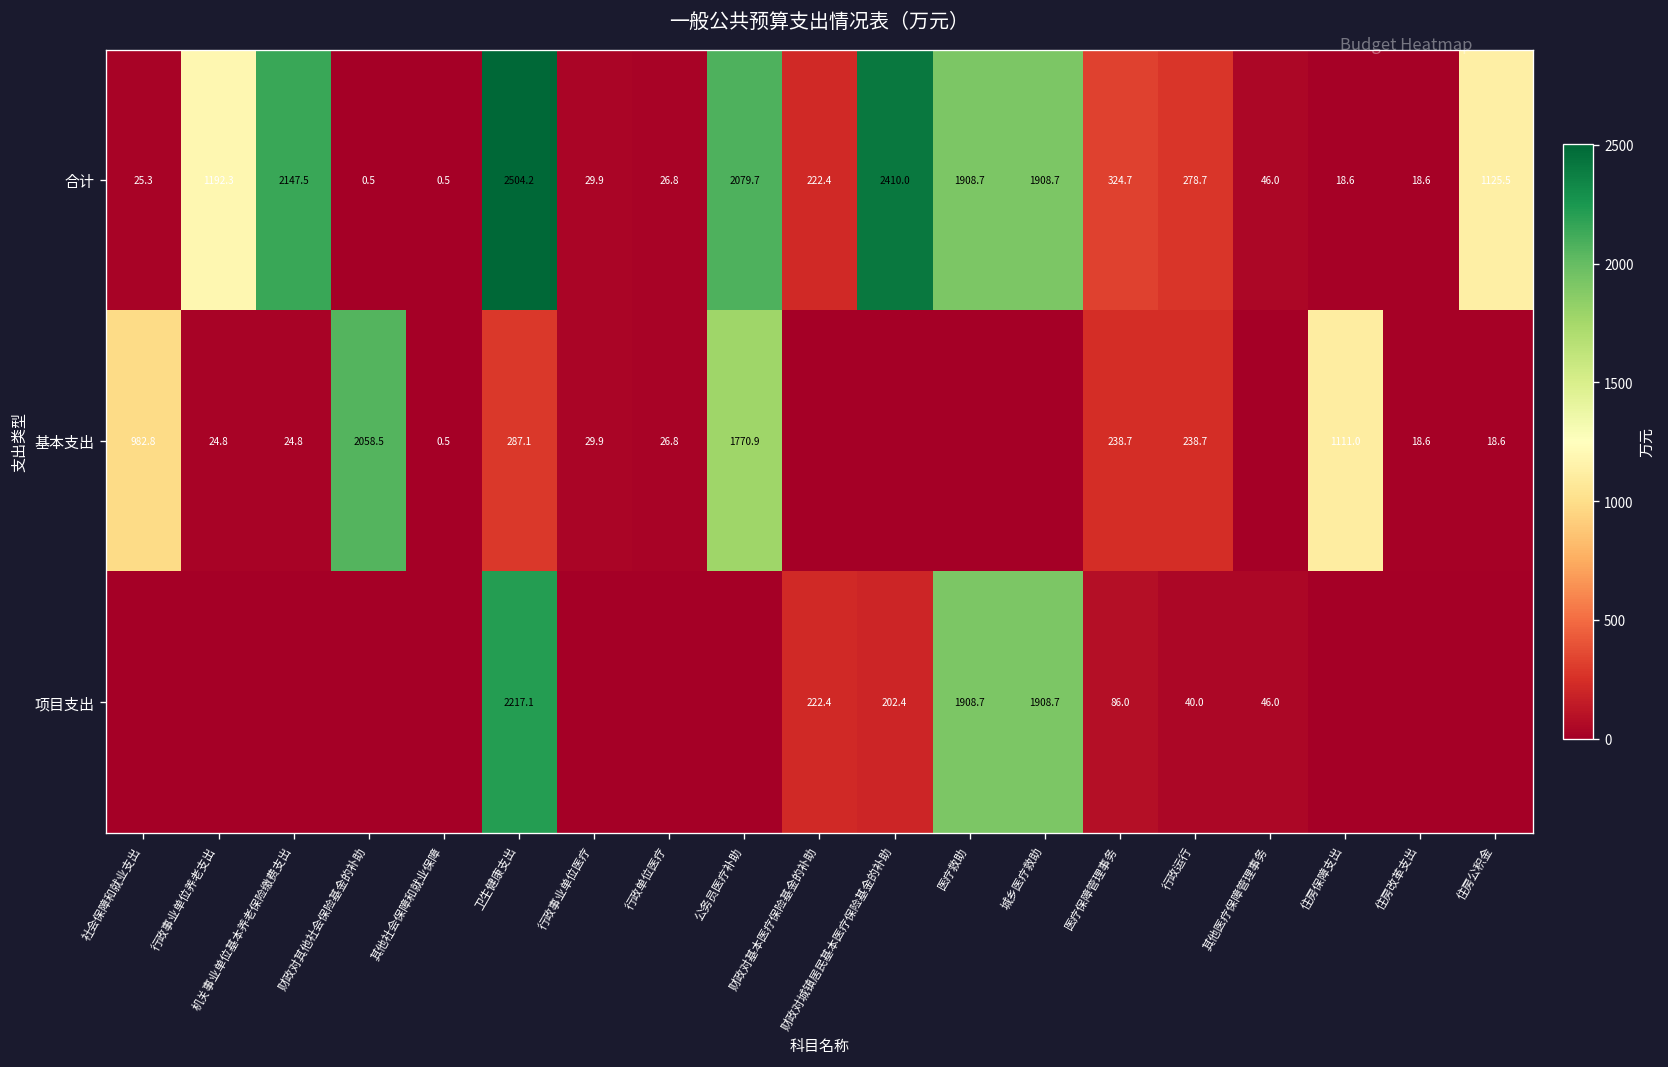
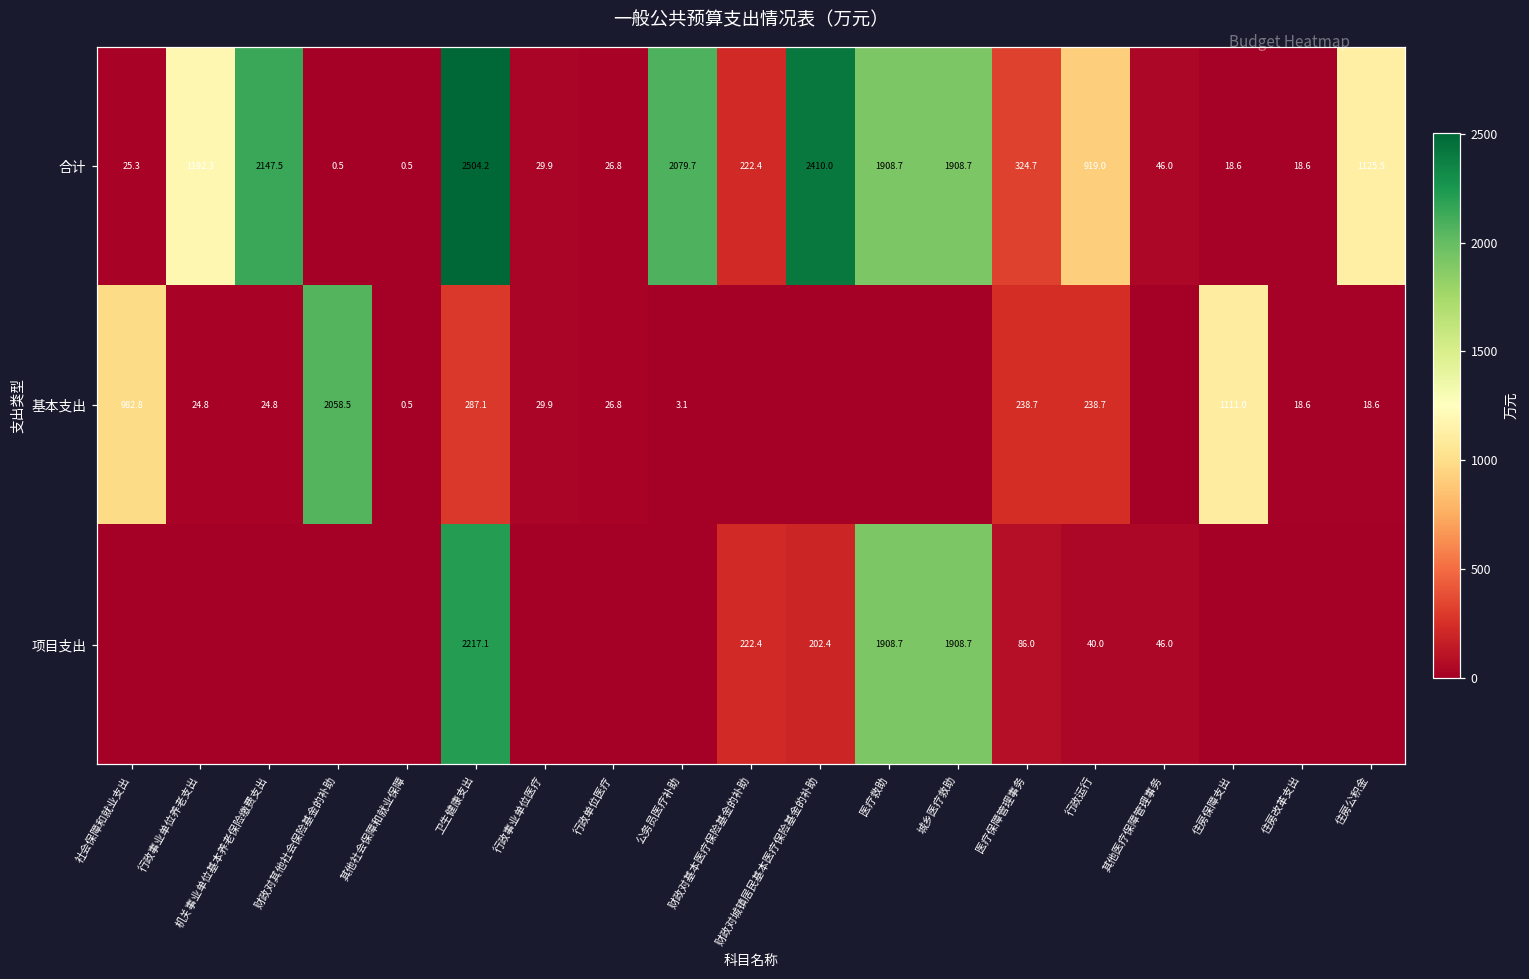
  {
    "合计": {
      "社会保障和就业支出": 25.3,
      "行政事业单位养老支出": 1192.3,
      "机关事业单位基本养老保险缴费支出": 2147.5,
      "财政对其他社会保险基金的补助": 0.5,
      "其他社会保障和就业保障": 0.5,
      "卫生健康支出": 2504.2,
      "行政事业单位医疗": 29.9,
      "行政单位医疗": 26.8,
      "公务员医疗补助": 2079.7,
      "财政对基本医疗保险基金的补助": 222.4,
      "财政对城镇居民基本医疗保险基金的补助": 2410.0,
      "医疗救助": 1908.7,
      "城乡医疗救助": 1908.7,
      "医疗保障管理事务": 324.7,
-     "行政运行": 278.7,
+     "行政运行": 919.0,
      "其他医疗保障管理事务": 46.0,
      "住房保障支出": 18.6,
      "住房改革支出": 18.6,
      "住房公积金": 1125.5
    },
    "基本支出": {
      "社会保障和就业支出": 982.8,
      "行政事业单位养老支出": 24.8,
      "机关事业单位基本养老保险缴费支出": 24.8,
      "财政对其他社会保险基金的补助": 2058.5,
      "其他社会保障和就业保障": 0.5,
      "卫生健康支出": 287.1,
      "行政事业单位医疗": 29.9,
      "行政单位医疗": 26.8,
-     "公务员医疗补助": 1770.9,
+     "公务员医疗补助": 3.1,
      "医疗保障管理事务": 238.7,
      "行政运行": 238.7,
      "住房保障支出": 1111.0,
      "住房改革支出": 18.6,
      "住房公积金": 18.6
    },
    "项目支出": {
      "卫生健康支出": 2217.1,
      "财政对基本医疗保险基金的补助": 222.4,
      "财政对城镇居民基本医疗保险基金的补助": 202.4,
      "医疗救助": 1908.7,
      "城乡医疗救助": 1908.7,
      "医疗保障管理事务": 86.0,
      "行政运行": 40.0,
      "其他医疗保障管理事务": 46.0
    }
  }
